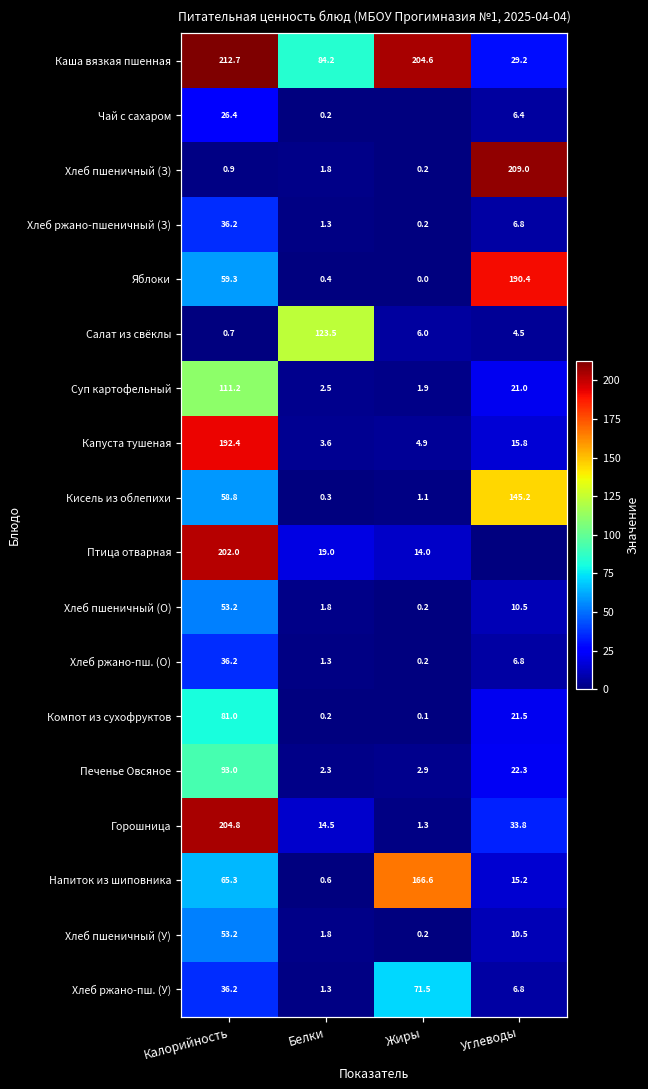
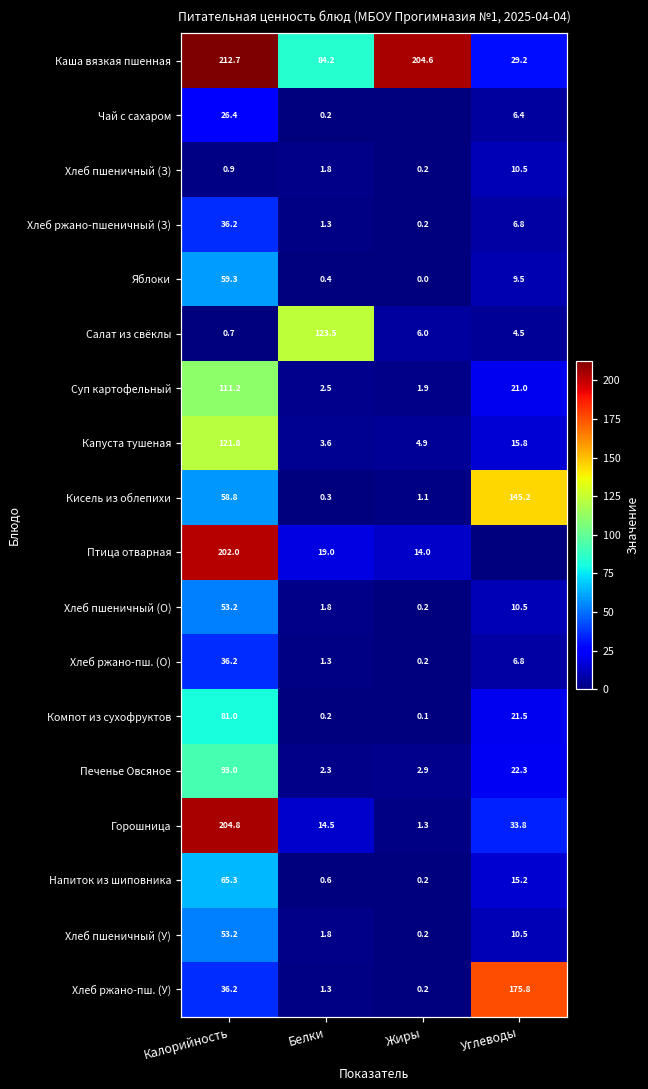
  {
    "Каша вязкая пшенная": {
      "Калорийность": 212.7,
      "Белки": 84.2,
      "Жиры": 204.6,
      "Углеводы": 29.2
    },
    "Чай с сахаром": {
      "Калорийность": 26.4,
      "Белки": 0.2,
      "Углеводы": 6.4
    },
    "Хлеб пшеничный (З)": {
      "Калорийность": 0.9,
      "Белки": 1.8,
      "Жиры": 0.2,
-     "Углеводы": 209.0
+     "Углеводы": 10.5
    },
    "Хлеб ржано-пшеничный (З)": {
      "Калорийность": 36.2,
      "Белки": 1.3,
      "Жиры": 0.2,
      "Углеводы": 6.8
    },
    "Яблоки": {
      "Калорийность": 59.3,
      "Белки": 0.4,
      "Жиры": 0.0,
-     "Углеводы": 190.4
+     "Углеводы": 9.5
    },
    "Салат из свёклы": {
      "Калорийность": 0.7,
      "Белки": 123.5,
      "Жиры": 6.0,
      "Углеводы": 4.5
    },
    "Суп картофельный": {
      "Калорийность": 111.2,
      "Белки": 2.5,
      "Жиры": 1.9,
      "Углеводы": 21.0
    },
    "Капуста тушеная": {
-     "Калорийность": 192.4,
+     "Калорийность": 121.8,
      "Белки": 3.6,
      "Жиры": 4.9,
      "Углеводы": 15.8
    },
    "Кисель из облепихи": {
      "Калорийность": 58.8,
      "Белки": 0.3,
      "Жиры": 1.1,
      "Углеводы": 145.2
    },
    "Птица отварная": {
      "Калорийность": 202.0,
      "Белки": 19.0,
      "Жиры": 14.0
    },
    "Хлеб пшеничный (О)": {
      "Калорийность": 53.2,
      "Белки": 1.8,
      "Жиры": 0.2,
      "Углеводы": 10.5
    },
    "Хлеб ржано-пш. (О)": {
      "Калорийность": 36.2,
      "Белки": 1.3,
      "Жиры": 0.2,
      "Углеводы": 6.8
    },
    "Компот из сухофруктов": {
      "Калорийность": 81.0,
      "Белки": 0.2,
      "Жиры": 0.1,
      "Углеводы": 21.5
    },
    "Печенье Овсяное": {
      "Калорийность": 93.0,
      "Белки": 2.3,
      "Жиры": 2.9,
      "Углеводы": 22.3
    },
    "Горошница": {
      "Калорийность": 204.8,
      "Белки": 14.5,
      "Жиры": 1.3,
      "Углеводы": 33.8
    },
    "Напиток из шиповника": {
      "Калорийность": 65.3,
      "Белки": 0.6,
-     "Жиры": 166.6,
+     "Жиры": 0.2,
      "Углеводы": 15.2
    },
    "Хлеб пшеничный (У)": {
      "Калорийность": 53.2,
      "Белки": 1.8,
      "Жиры": 0.2,
      "Углеводы": 10.5
    },
    "Хлеб ржано-пш. (У)": {
      "Калорийность": 36.2,
      "Белки": 1.3,
-     "Жиры": 71.5,
-     "Углеводы": 6.8
+     "Жиры": 0.2,
+     "Углеводы": 175.8
    }
  }
